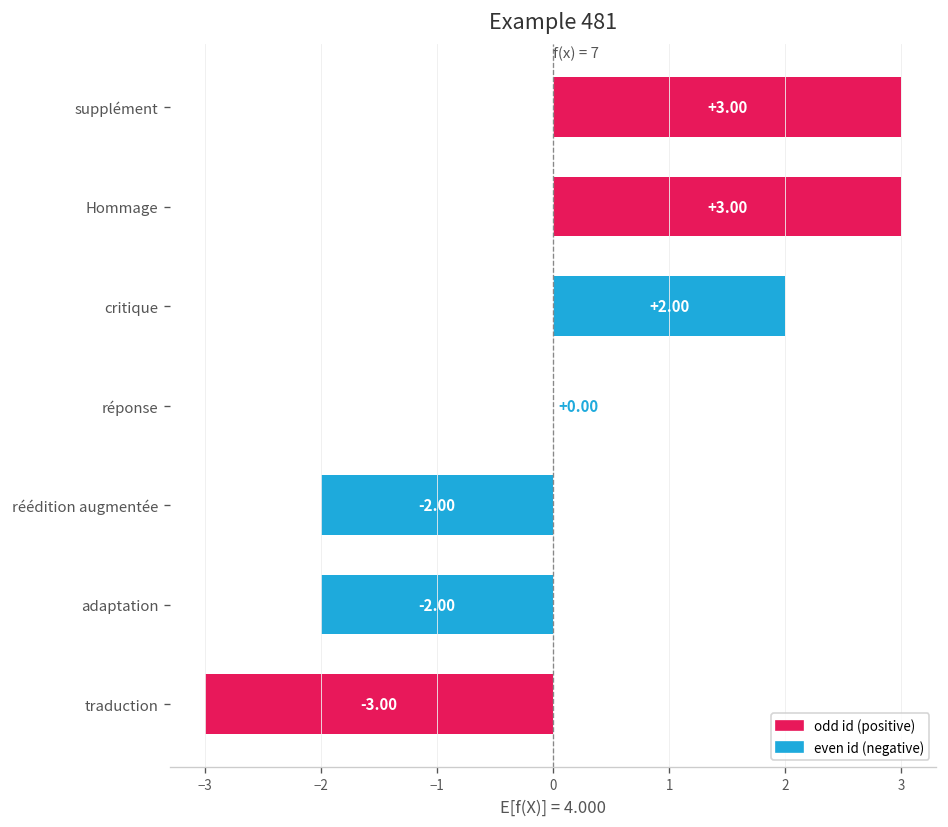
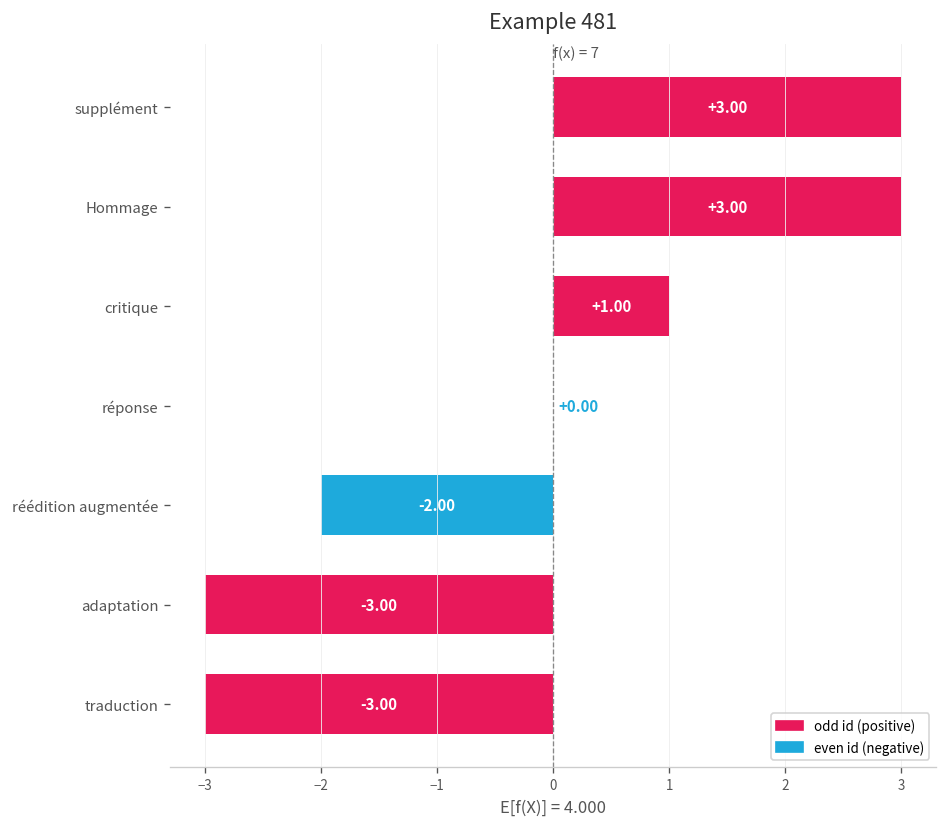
  {
    "supplément": "+3.00",
    "Hommage": "+3.00",
-   "critique": "+2.00",
+   "critique": "+1.00",
    "réponse": "+0.00",
    "réédition augmentée": "-2.00",
-   "adaptation": "-2.00",
+   "adaptation": "-3.00",
    "traduction": "-3.00"
  }
